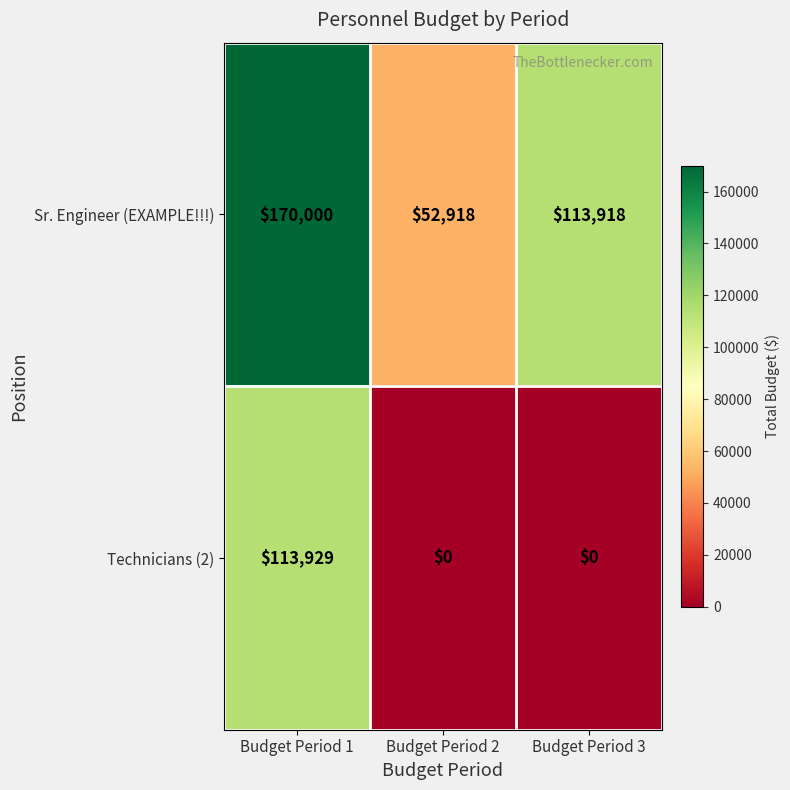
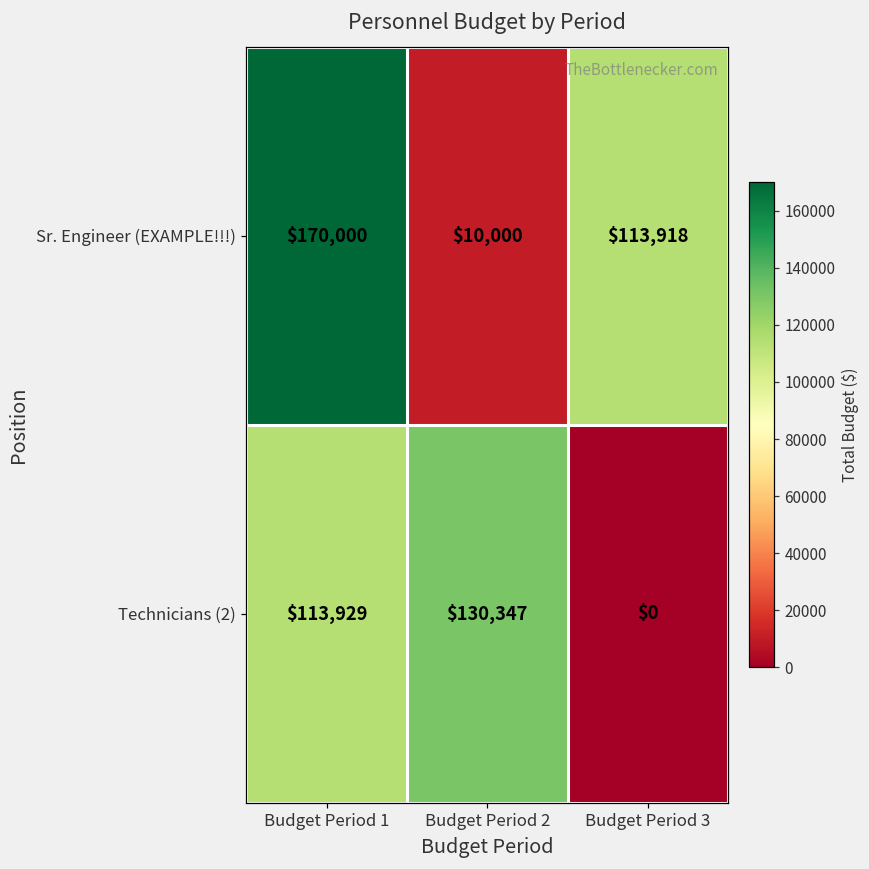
  {
    "Sr. Engineer (EXAMPLE!!!)": {
      "Budget Period 1": "$170,000",
-     "Budget Period 2": "$52,918"
+     "Budget Period 2": "$10,000"
    },
    "Technicians (2)": {
      "Budget Period 1": "$113,929",
-     "Budget Period 2": "$0",
+     "Budget Period 2": "$130,347",
      "Budget Period 3": "$0"
    }
  }
